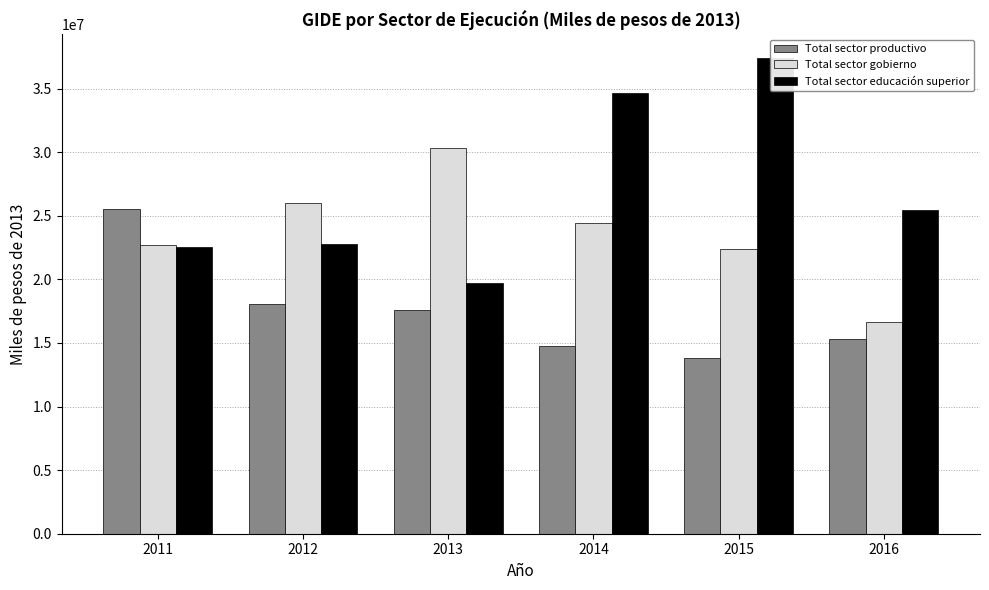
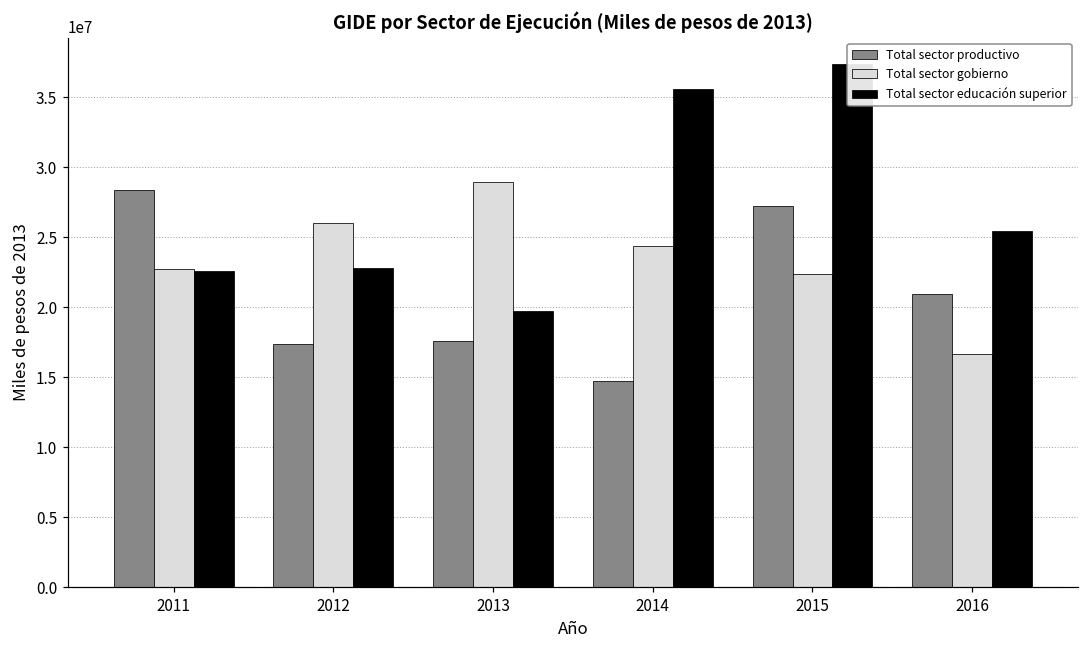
  {
    "Total sector productivo": {
-     "2011": 25500000,
-     "2012": 18100000,
+     "2011": 28400000,
+     "2012": 17400000,
      "2013": 17600000,
      "2014": 14700000,
-     "2015": 13800000,
-     "2016": 15300000
+     "2015": 27200000,
+     "2016": 21000000
    },
    "Total sector gobierno": {
      "2011": 22700000,
      "2012": 26000000,
-     "2013": 30300000,
+     "2013": 28900000,
      "2014": 24400000,
      "2015": 22400000,
      "2016": 16700000
    },
    "Total sector educación superior": {
      "2011": 22600000,
      "2012": 22800000,
      "2013": 19700000,
-     "2014": 34700000,
+     "2014": 35600000,
      "2016": 25400000
    }
  }
